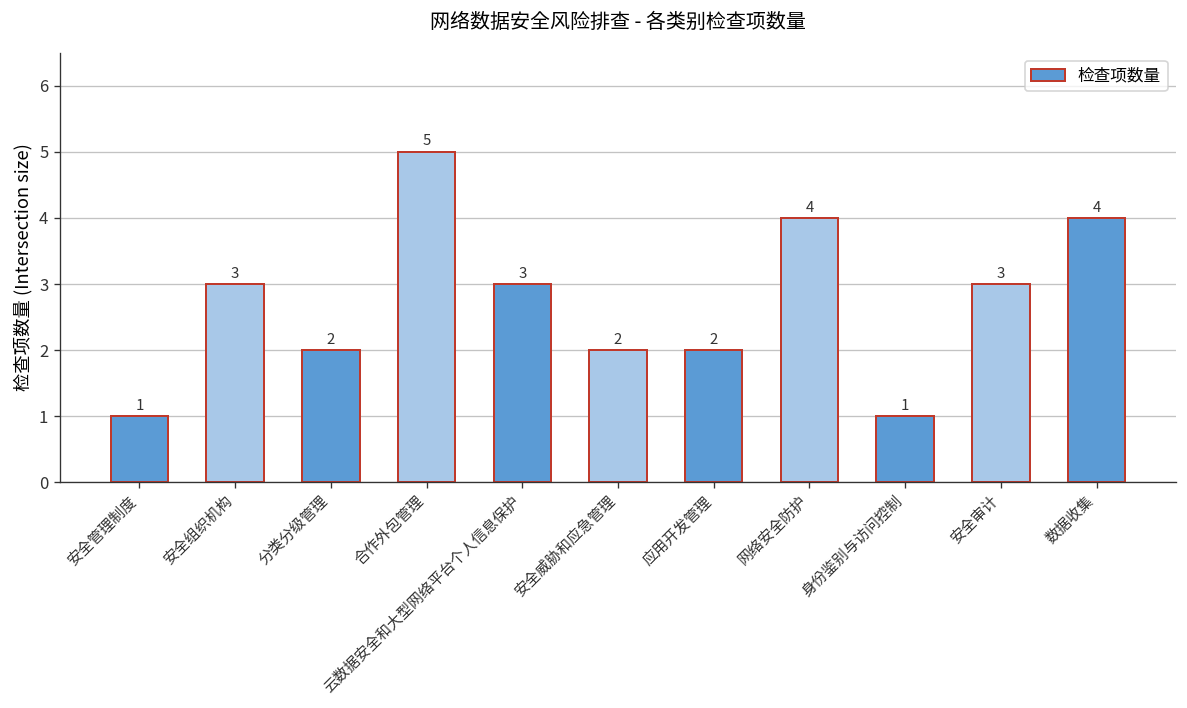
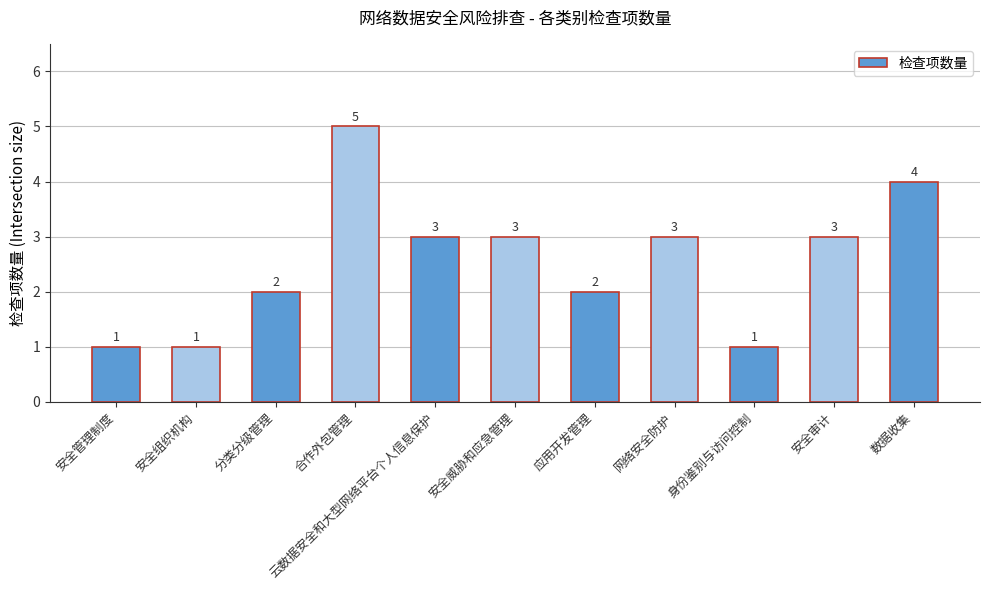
  {
    "安全管理制度": 1,
-   "安全组织机构": 3,
+   "安全组织机构": 1,
    "分类分级管理": 2,
    "合作外包管理": 5,
    "云数据安全和大型网络平台个人信息保护": 3,
-   "安全威胁和应急管理": 2,
+   "安全威胁和应急管理": 3,
    "应用开发管理": 2,
-   "网络安全防护": 4,
+   "网络安全防护": 3,
    "身份鉴别与访问控制": 1,
    "安全审计": 3,
    "数据收集": 4
  }
